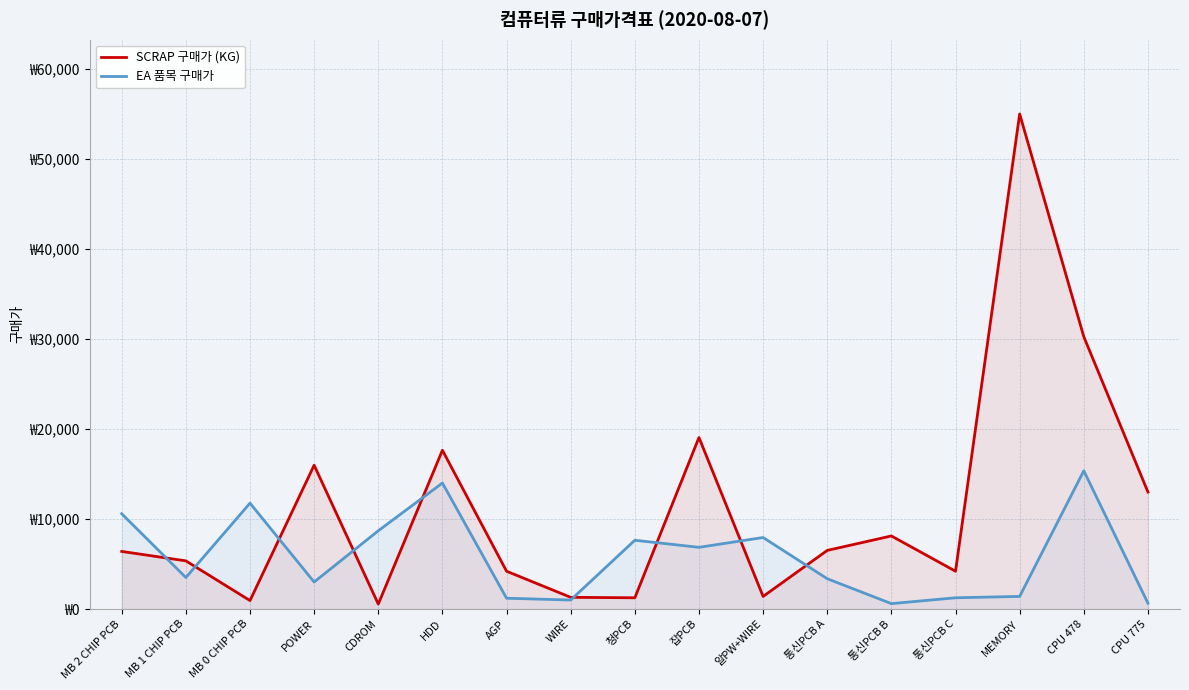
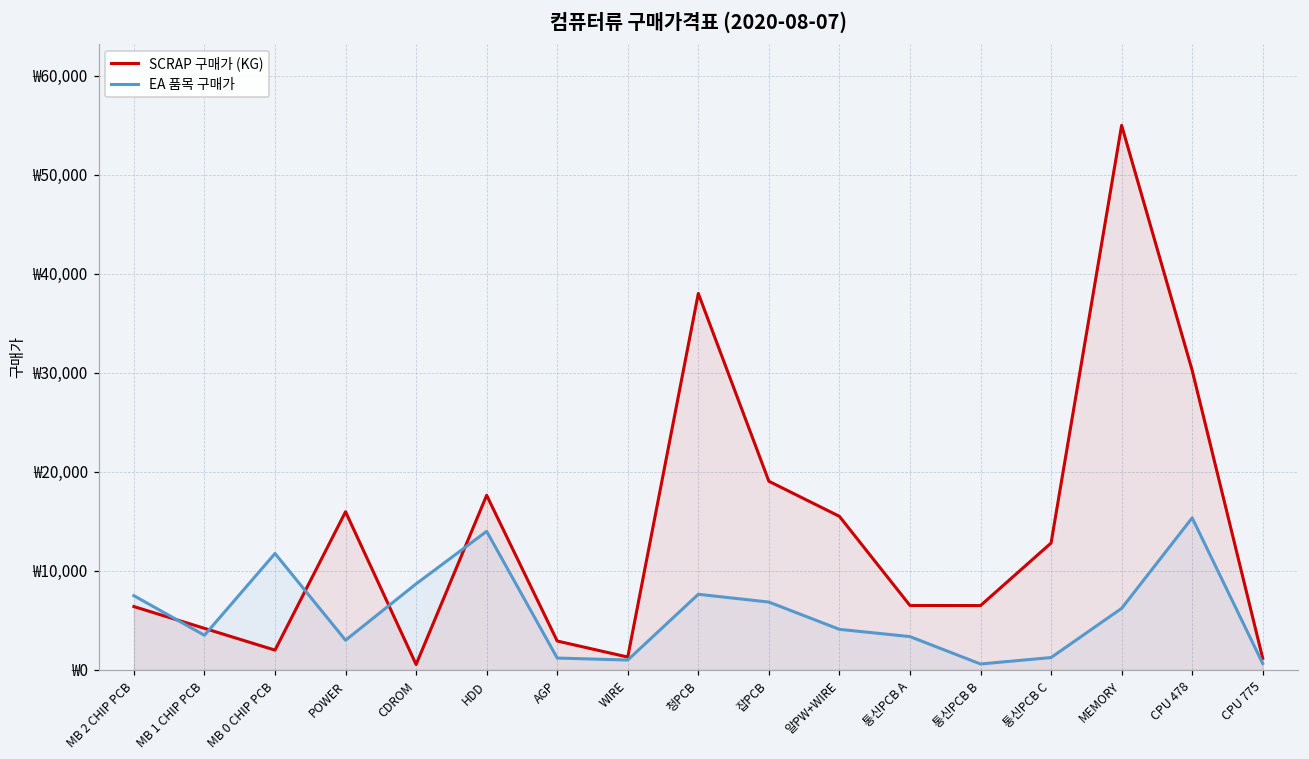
  {
    "SCRAP 구매가 (KG)": {
      "MB 2 CHIP PCB": "₩6,000",
-     "MB 1 CHIP PCB": "₩5,000",
-     "MB 0 CHIP PCB": "₩1,000",
+     "MB 1 CHIP PCB": "₩4,000",
+     "MB 0 CHIP PCB": "₩2,000",
      "POWER": "₩16,000",
      "CDROM": "₩1,000",
      "HDD": "₩18,000",
-     "AGP": "₩4,000",
+     "AGP": "₩3,000",
      "WIRE": "₩1,000",
-     "청PCB": "₩1,000",
+     "청PCB": "₩38,000",
      "잡PCB": "₩19,000",
-     "알PW+WIRE": "₩1,000",
+     "알PW+WIRE": "₩16,000",
      "통신PCB A": "₩7,000",
-     "통신PCB B": "₩8,000",
-     "통신PCB C": "₩4,000",
+     "통신PCB B": "₩7,000",
+     "통신PCB C": "₩13,000",
      "MEMORY": "₩55,000",
      "CPU 478": "₩30,000",
-     "CPU 775": "₩13,000"
+     "CPU 775": "₩1,000"
    },
    "EA 품목 구매가": {
-     "MB 2 CHIP PCB": "₩11,000",
+     "MB 2 CHIP PCB": "₩8,000",
      "MB 1 CHIP PCB": "₩4,000",
      "MB 0 CHIP PCB": "₩12,000",
      "POWER": "₩3,000",
      "CDROM": "₩9,000",
      "HDD": "₩14,000",
      "AGP": "₩1,000",
      "WIRE": "₩1,000",
      "청PCB": "₩8,000",
      "잡PCB": "₩7,000",
-     "알PW+WIRE": "₩8,000",
+     "알PW+WIRE": "₩4,000",
      "통신PCB A": "₩3,000",
      "통신PCB B": "₩1,000",
      "통신PCB C": "₩1,000",
-     "MEMORY": "₩1,000",
+     "MEMORY": "₩6,000",
      "CPU 478": "₩15,000",
      "CPU 775": "₩1,000"
    }
  }
